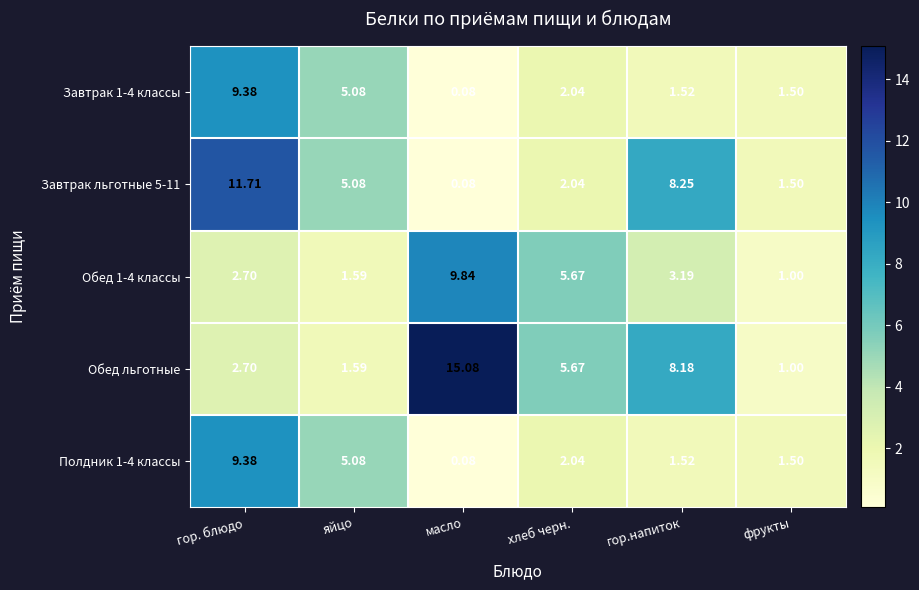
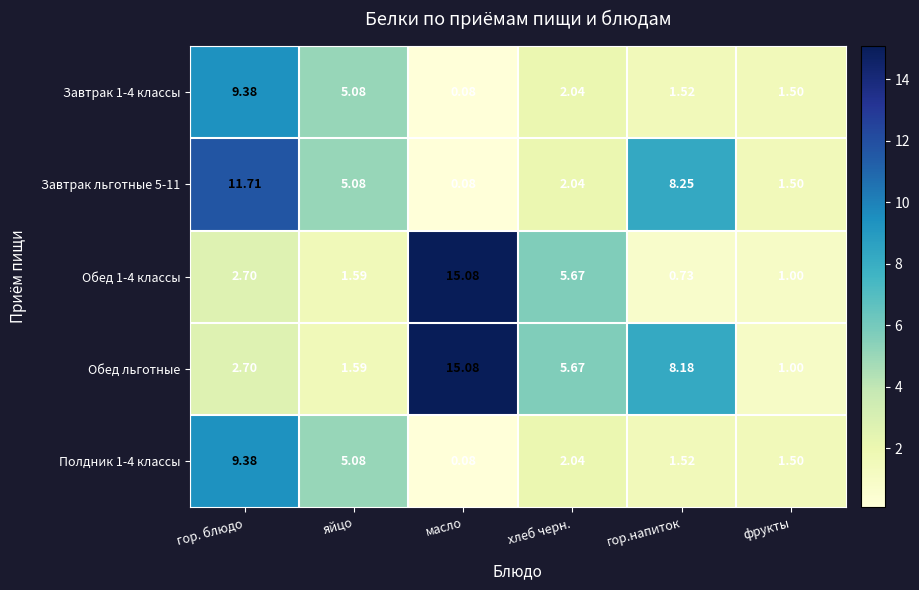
  {
    "Завтрак 1-4 классы": {
      "гор. блюдо": 9.38,
      "яйцо": 5.08,
      "хлеб черн.": 2.04,
      "гор.напиток": 1.52,
      "фрукты": 1.50
    },
    "Завтрак льготные 5-11": {
      "гор. блюдо": 11.71,
      "яйцо": 5.08,
      "хлеб черн.": 2.04,
      "гор.напиток": 8.25,
      "фрукты": 1.50
    },
    "Обед 1-4 классы": {
      "гор. блюдо": 2.70,
      "яйцо": 1.59,
-     "масло": 9.84,
+     "масло": 15.08,
      "хлеб черн.": 5.67,
-     "гор.напиток": 3.19,
+     "гор.напиток": 0.73,
      "фрукты": 1.00
    },
    "Обед льготные": {
      "гор. блюдо": 2.70,
      "яйцо": 1.59,
      "масло": 15.08,
      "хлеб черн.": 5.67,
      "гор.напиток": 8.18,
      "фрукты": 1.00
    },
    "Полдник 1-4 классы": {
      "гор. блюдо": 9.38,
      "яйцо": 5.08,
      "хлеб черн.": 2.04,
      "гор.напиток": 1.52,
      "фрукты": 1.50
    }
  }
